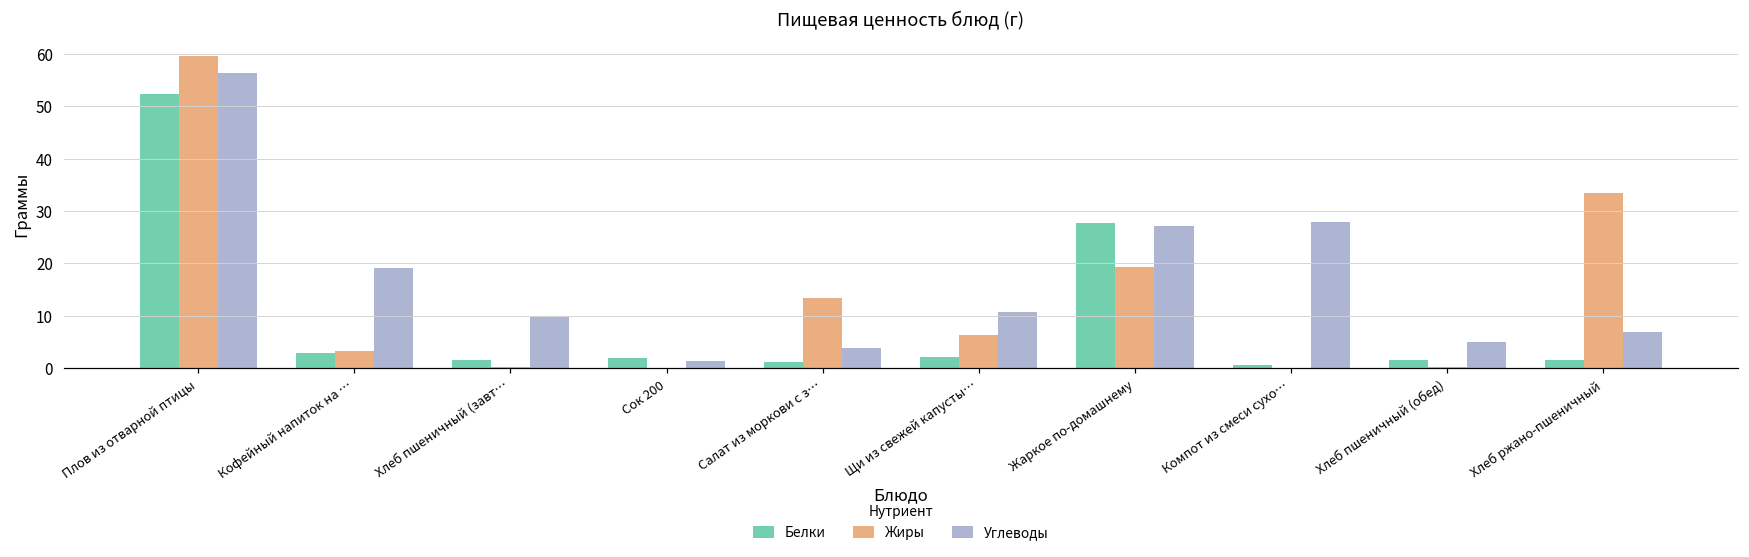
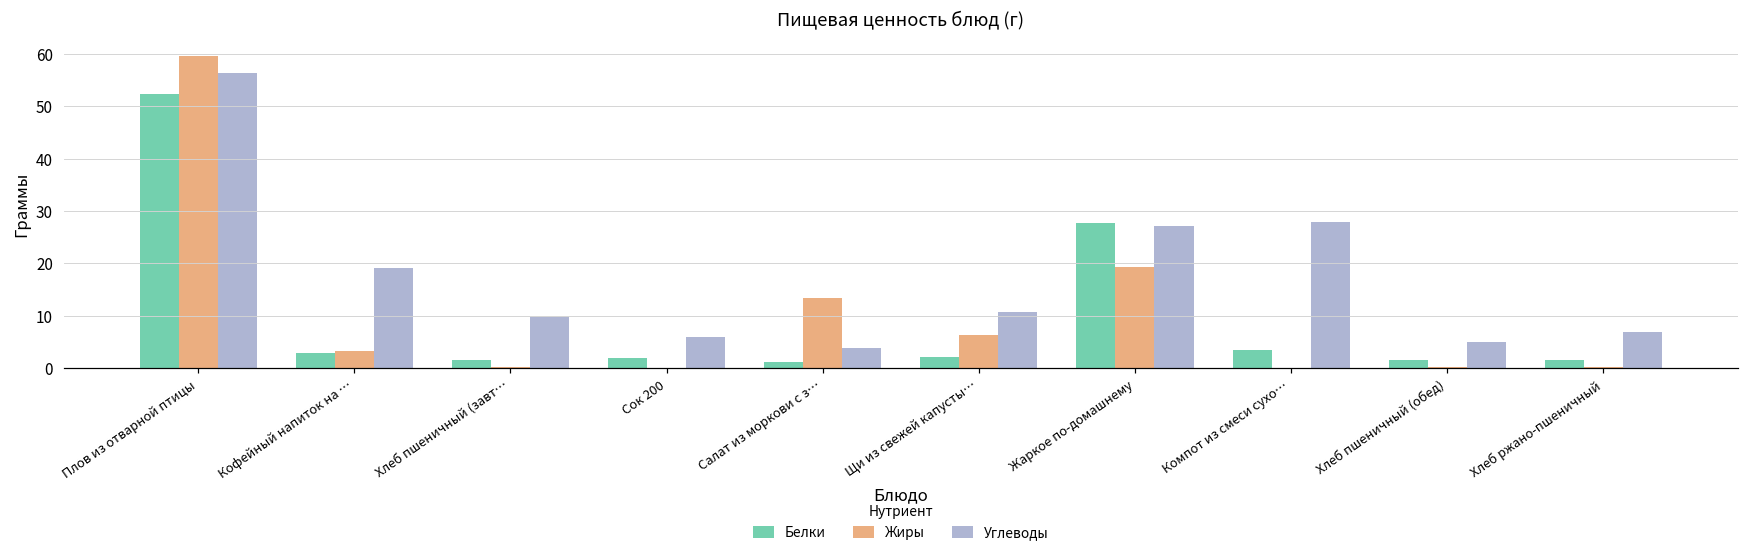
  {
    "Белки": {
      "Плов из отварной птицы": 52,
      "Кофейный напиток на …": 3,
      "Хлеб пшеничный (завт…": 2,
      "Сок 200": 2,
      "Салат из моркови с з…": 1,
      "Щи из свежей капусты…": 2,
      "Жаркое по-домашнему": 28,
-     "Компот из смеси сухо…": 1,
+     "Компот из смеси сухо…": 3,
      "Хлеб пшеничный (обед)": 2,
      "Хлеб ржано-пшеничный": 2
    },
    "Жиры": {
      "Плов из отварной птицы": 60,
      "Кофейный напиток на …": 3,
      "Сок 200": 0,
      "Салат из моркови с з…": 13,
      "Щи из свежей капусты…": 6,
      "Жаркое по-домашнему": 19,
      "Компот из смеси сухо…": 0,
-     "Хлеб ржано-пшеничный": 33
+     "Хлеб ржано-пшеничный": 0
    },
    "Углеводы": {
      "Плов из отварной птицы": 56,
      "Кофейный напиток на …": 19,
      "Хлеб пшеничный (завт…": 10,
-     "Сок 200": 1,
+     "Сок 200": 6,
      "Салат из моркови с з…": 4,
      "Щи из свежей капусты…": 11,
      "Жаркое по-домашнему": 27,
      "Компот из смеси сухо…": 28,
      "Хлеб пшеничный (обед)": 5,
      "Хлеб ржано-пшеничный": 7
    }
  }
